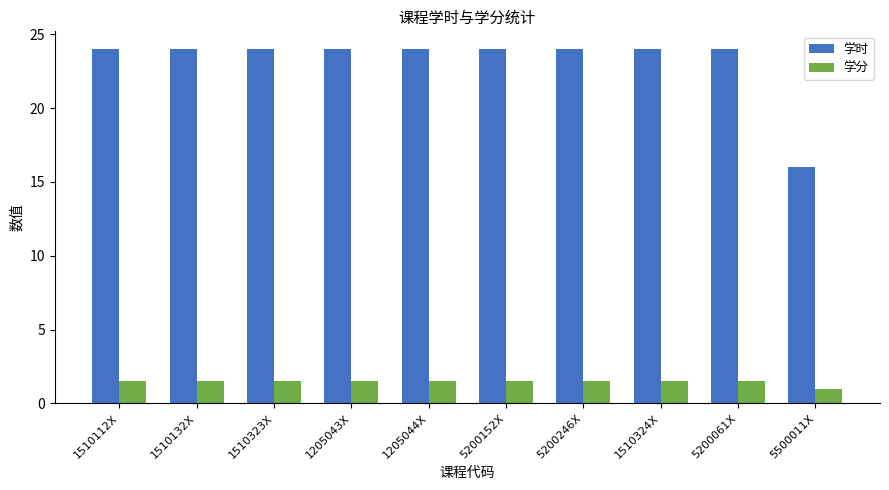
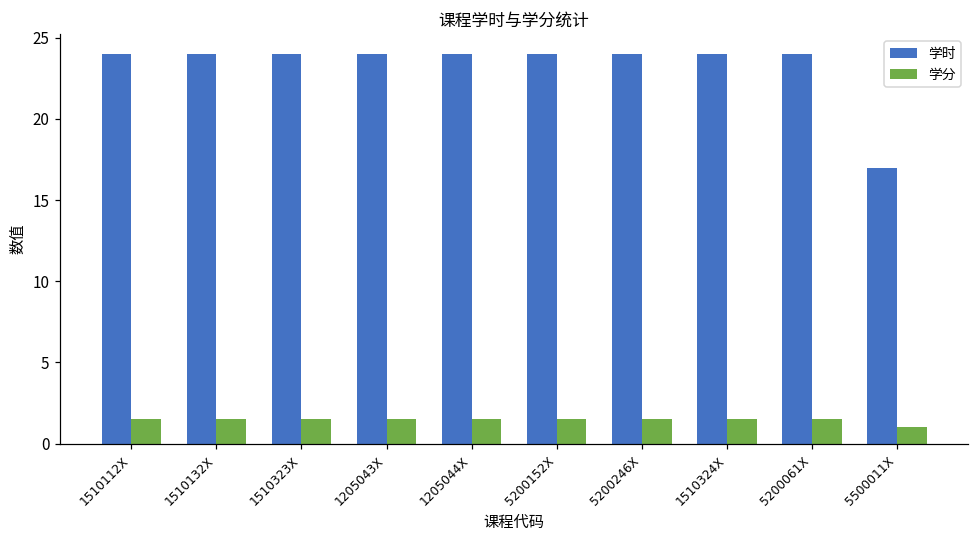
  {
    "学时": {
      "1510112X": 24,
      "1510132X": 24,
      "1510323X": 24,
      "1205043X": 24,
      "1205044X": 24,
      "5200152X": 24,
      "5200246X": 24,
      "1510324X": 24,
      "5200061X": 24,
-     "5500011X": 16
+     "5500011X": 17
    },
    "学分": {
      "1510112X": 1.5,
      "1510132X": 1.5,
      "1510323X": 1.5,
      "1205043X": 1.5,
      "1205044X": 1.5,
      "5200152X": 1.5,
      "5200246X": 1.5,
      "1510324X": 1.5,
      "5200061X": 1.5,
      "5500011X": 1
    }
  }
